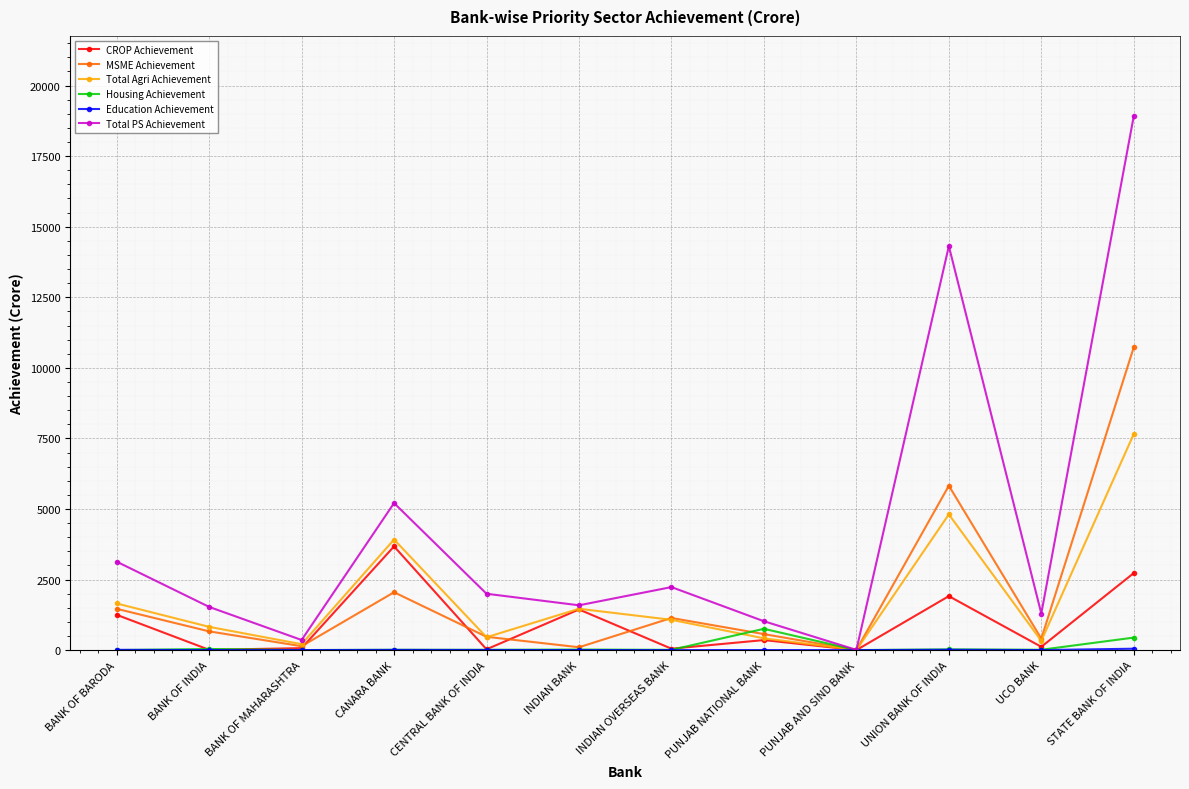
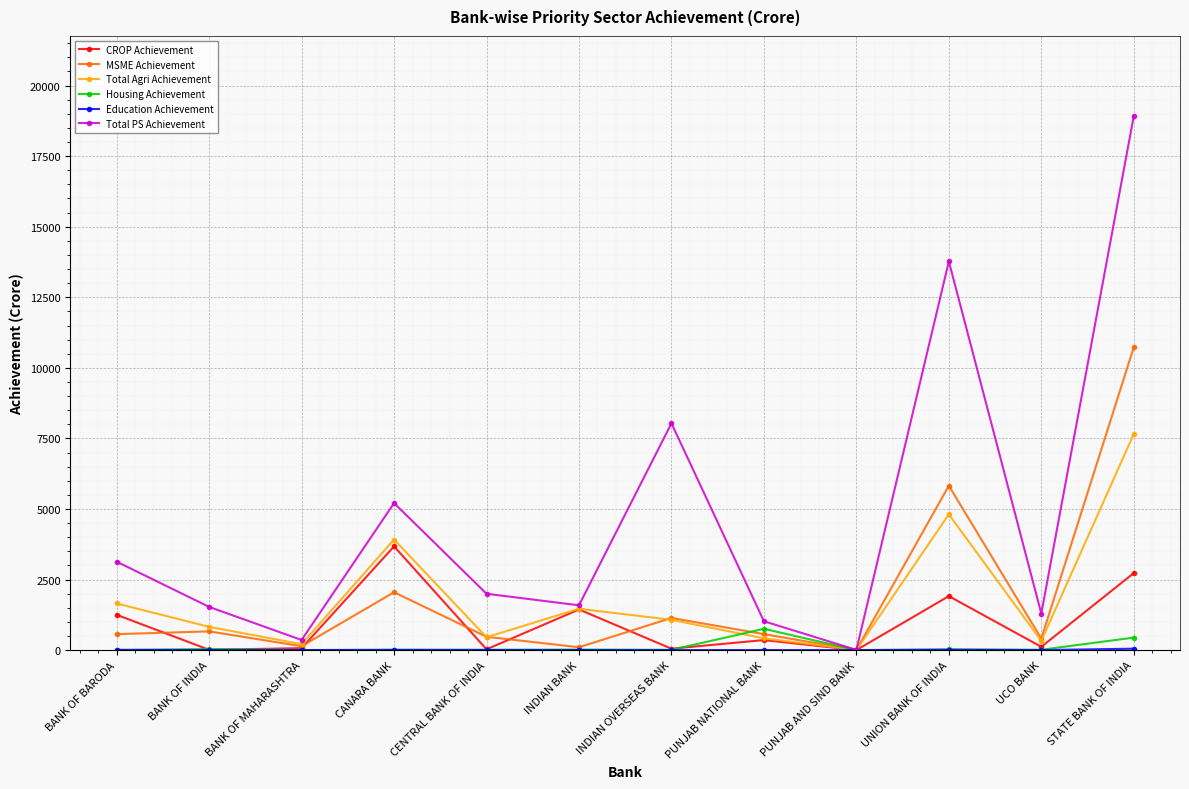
  {
    "CROP Achievement": {
      "BANK OF BARODA": 1300,
      "CANARA BANK": 3700,
      "UNION BANK OF INDIA": 1900,
      "UCO BANK": 100,
      "STATE BANK OF INDIA": 2700
    },
    "MSME Achievement": {
-     "BANK OF BARODA": 1500,
+     "BANK OF BARODA": 600,
      "BANK OF INDIA": 700,
      "CANARA BANK": 2100,
      "PUNJAB NATIONAL BANK": 600,
      "UNION BANK OF INDIA": 5800,
      "STATE BANK OF INDIA": 10700
    },
    "Total Agri Achievement": {
      "BANK OF BARODA": 1700,
      "BANK OF INDIA": 800,
      "CANARA BANK": 3900,
      "UNION BANK OF INDIA": 4800,
      "STATE BANK OF INDIA": 7700
    },
    "Housing Achievement": {
      "PUNJAB NATIONAL BANK": 800,
      "STATE BANK OF INDIA": 400
    },
    "Education Achievement": {
      "PUNJAB NATIONAL BANK": 0,
      "STATE BANK OF INDIA": 0
    },
    "Total PS Achievement": {
      "BANK OF BARODA": 3100,
      "BANK OF INDIA": 1500,
      "BANK OF MAHARASHTRA": 400,
      "CANARA BANK": 5200,
      "CENTRAL BANK OF INDIA": 2000,
      "INDIAN BANK": 1600,
-     "INDIAN OVERSEAS BANK": 2200,
+     "INDIAN OVERSEAS BANK": 8000,
      "PUNJAB NATIONAL BANK": 1000,
-     "UNION BANK OF INDIA": 14300,
+     "UNION BANK OF INDIA": 13800,
      "UCO BANK": 1300,
      "STATE BANK OF INDIA": 18900
    }
  }
